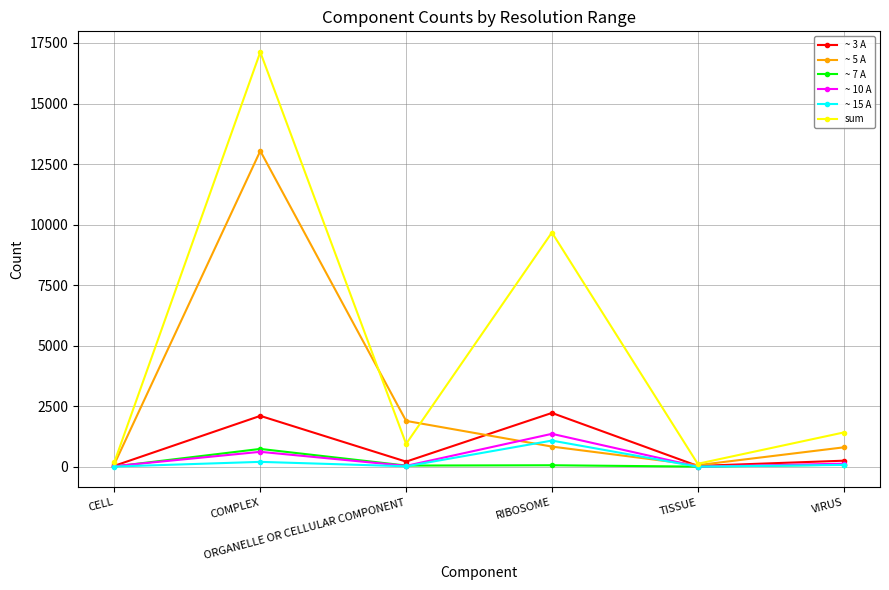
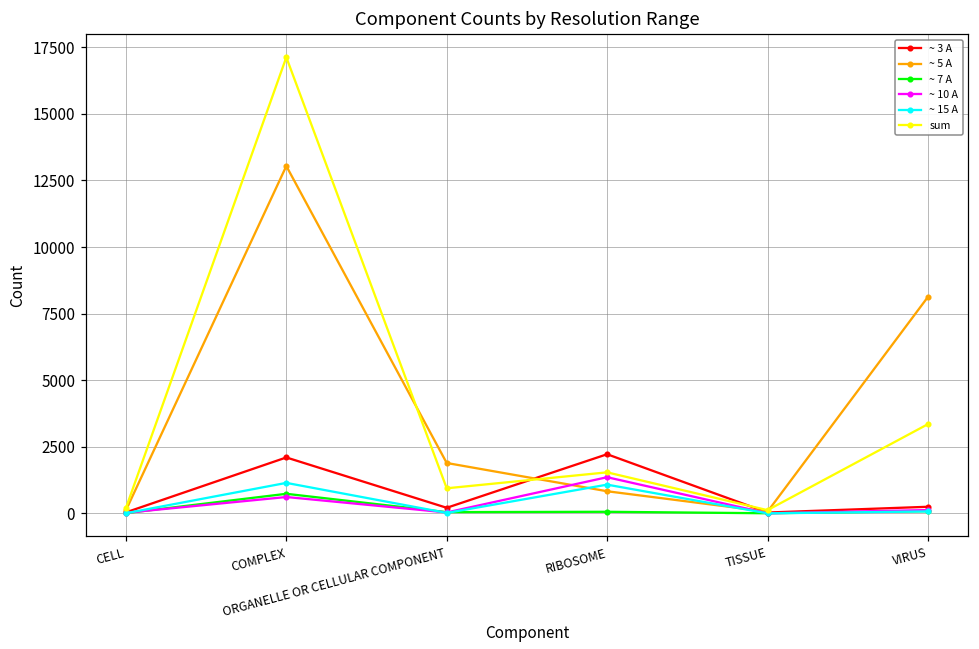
  {
    "~ 3 A": {
      "COMPLEX": 2100,
      "ORGANELLE OR CELLULAR COMPONENT": 200,
      "RIBOSOME": 2200,
      "VIRUS": 200
    },
    "~ 5 A": {
      "COMPLEX": 13000,
      "ORGANELLE OR CELLULAR COMPONENT": 1900,
      "RIBOSOME": 800,
-     "VIRUS": 800
+     "VIRUS": 8100
    },
    "~ 7 A": {
      "COMPLEX": 700,
      "RIBOSOME": 100
    },
    "~ 10 A": {
      "COMPLEX": 600,
      "RIBOSOME": 1400
    },
    "~ 15 A": {
-     "COMPLEX": 200,
+     "COMPLEX": 1100,
      "RIBOSOME": 1100
    },
    "sum": {
      "COMPLEX": 17100,
      "ORGANELLE OR CELLULAR COMPONENT": 900,
-     "RIBOSOME": 9700,
-     "VIRUS": 1400
+     "RIBOSOME": 1500,
+     "VIRUS": 3300
    }
  }
